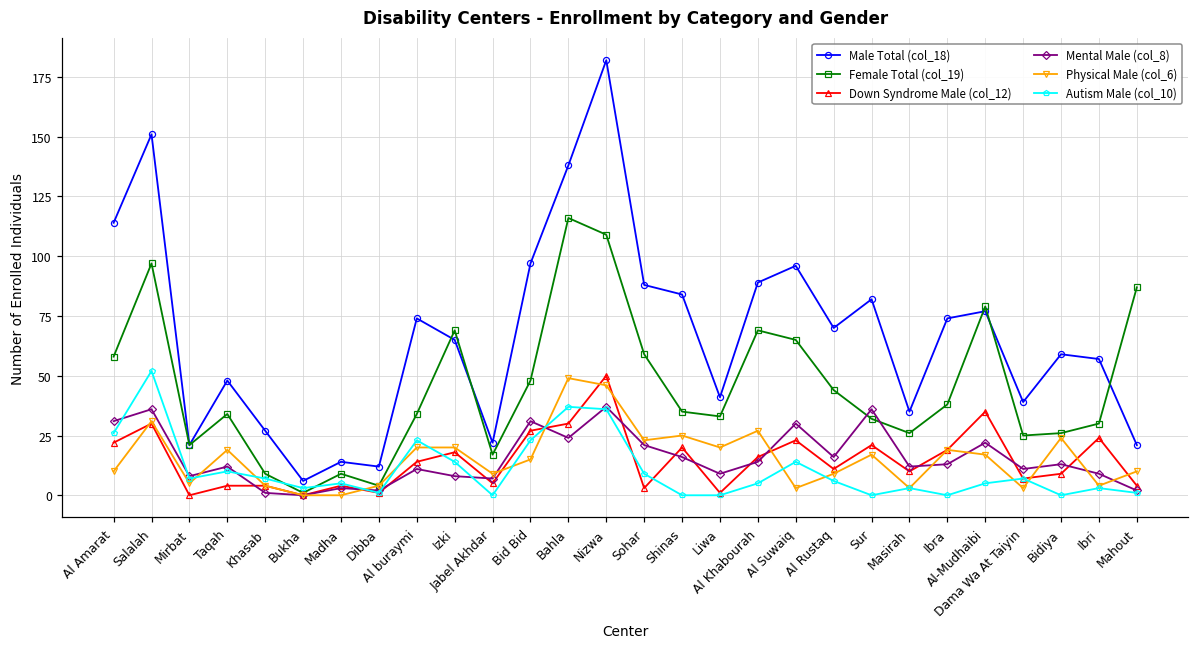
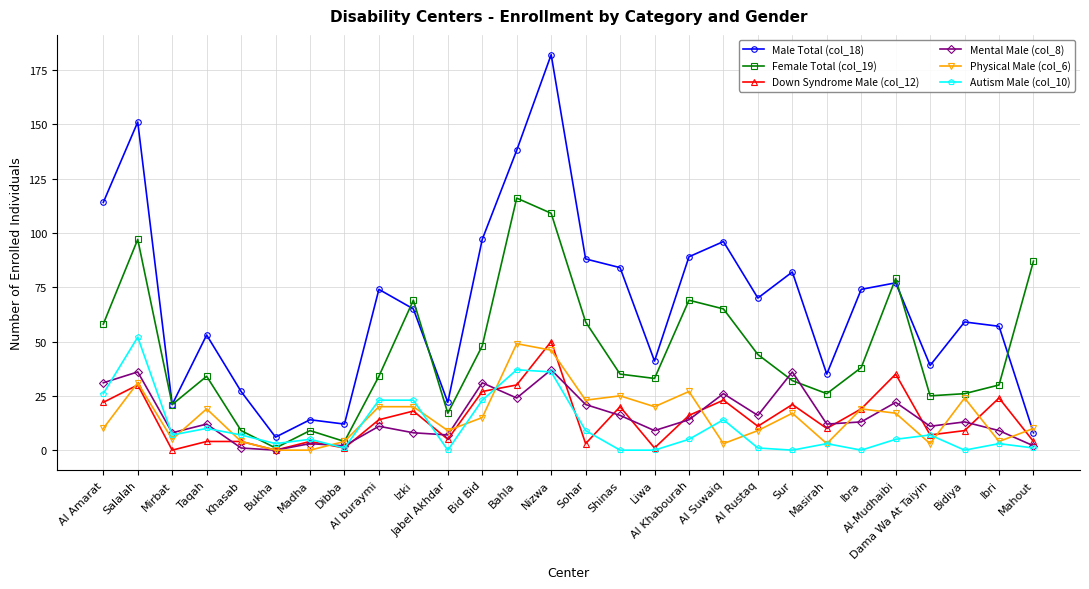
  {
    "Male Total (col_18)": {
      "Al Amarat": 114,
      "Salalah": 151,
-     "Taqah": 48,
+     "Taqah": 53,
      "Khasab": 27,
      "Bukha": 6,
      "Madha": 14,
      "Dibba": 12,
      "Al buraymi": 74,
      "Izki": 65,
      "Jabel Akhdar": 22,
      "Bid Bid": 97,
      "Bahla": 138,
      "Nizwa": 182,
      "Sohar": 88,
      "Shinas": 84,
      "Liwa": 41,
      "Al Khabourah": 89,
      "Al Suwaiq": 96,
      "Al Rustaq": 70,
      "Sur": 82,
      "Masirah": 35,
      "Ibra": 74,
      "Al-Mudhaibi": 77,
      "Dama Wa At Taiyin": 39,
      "Bidiya": 59,
      "Ibri": 57,
-     "Mahout": 21
+     "Mahout": 8
    },
    "Female Total (col_19)": {
      "Al Amarat": 58,
      "Salalah": 97,
      "Taqah": 34,
      "Khasab": 9,
      "Madha": 9,
      "Al buraymi": 34,
      "Izki": 69,
      "Jabel Akhdar": 17,
      "Bid Bid": 48,
      "Bahla": 116,
      "Nizwa": 109,
      "Sohar": 59,
      "Shinas": 35,
      "Liwa": 33,
      "Al Khabourah": 69,
      "Al Suwaiq": 65,
      "Al Rustaq": 44,
      "Sur": 32,
      "Masirah": 26,
      "Ibra": 38,
      "Al-Mudhaibi": 79,
      "Dama Wa At Taiyin": 25,
      "Bidiya": 26,
      "Ibri": 30,
      "Mahout": 87
    },
    "Down Syndrome Male (col_12)": {
      "Al Amarat": 22,
      "Mirbat": 0,
      "Taqah": 4,
      "Al buraymi": 14,
      "Izki": 18,
      "Jabel Akhdar": 5,
      "Bid Bid": 27,
      "Bahla": 30,
      "Nizwa": 50,
      "Sohar": 3,
      "Shinas": 20,
      "Al Khabourah": 16,
      "Al Suwaiq": 23,
      "Al Rustaq": 11,
      "Sur": 21,
      "Masirah": 10,
      "Al-Mudhaibi": 35,
      "Bidiya": 9,
      "Ibri": 24,
      "Mahout": 4
    },
    "Mental Male (col_8)": {
      "Al Amarat": 31,
      "Salalah": 36,
      "Taqah": 12,
      "Khasab": 1,
      "Al buraymi": 11,
      "Izki": 8,
      "Jabel Akhdar": 7,
      "Bid Bid": 31,
      "Bahla": 24,
      "Sohar": 21,
      "Shinas": 16,
      "Liwa": 9,
      "Al Khabourah": 14,
-     "Al Suwaiq": 30,
+     "Al Suwaiq": 26,
      "Al Rustaq": 16,
      "Sur": 36,
      "Masirah": 12,
      "Ibra": 13,
      "Al-Mudhaibi": 22,
      "Dama Wa At Taiyin": 11,
      "Bidiya": 13,
      "Ibri": 9
    },
    "Physical Male (col_6)": {
      "Al Amarat": 10,
      "Mirbat": 5,
      "Taqah": 19,
      "Madha": 0,
      "Al buraymi": 20,
      "Izki": 20,
      "Jabel Akhdar": 9,
      "Bid Bid": 15,
      "Bahla": 49,
      "Nizwa": 46,
      "Sohar": 23,
      "Shinas": 25,
      "Liwa": 20,
      "Al Khabourah": 27,
      "Al Suwaiq": 3,
      "Al Rustaq": 9,
      "Sur": 17,
      "Al-Mudhaibi": 17,
      "Dama Wa At Taiyin": 3,
      "Bidiya": 24,
      "Mahout": 10
    },
    "Autism Male (col_10)": {
      "Al Amarat": 26,
      "Salalah": 52,
      "Taqah": 10,
      "Khasab": 7,
      "Bukha": 3,
      "Al buraymi": 23,
-     "Izki": 14,
+     "Izki": 23,
      "Jabel Akhdar": 0,
      "Bid Bid": 23,
      "Bahla": 37,
      "Sohar": 9,
      "Shinas": 0,
      "Al Khabourah": 5,
      "Al Suwaiq": 14,
-     "Al Rustaq": 6,
+     "Al Rustaq": 1,
      "Sur": 0,
      "Ibra": 0,
      "Al-Mudhaibi": 5,
      "Bidiya": 0
    }
  }
